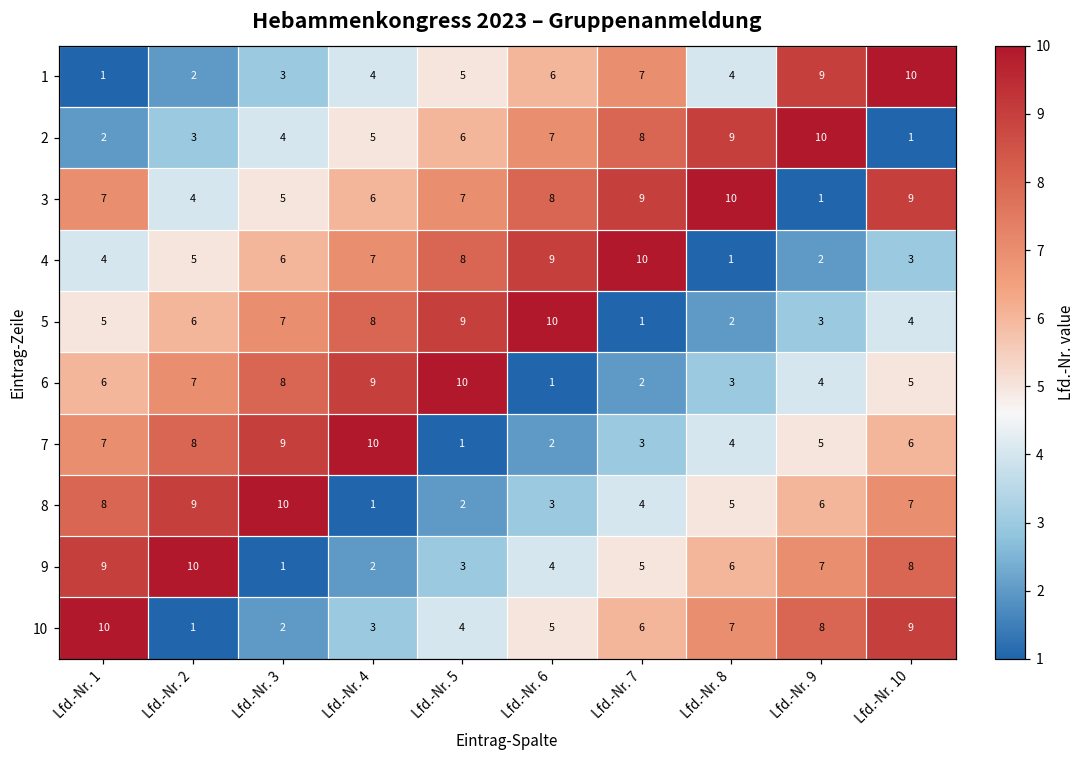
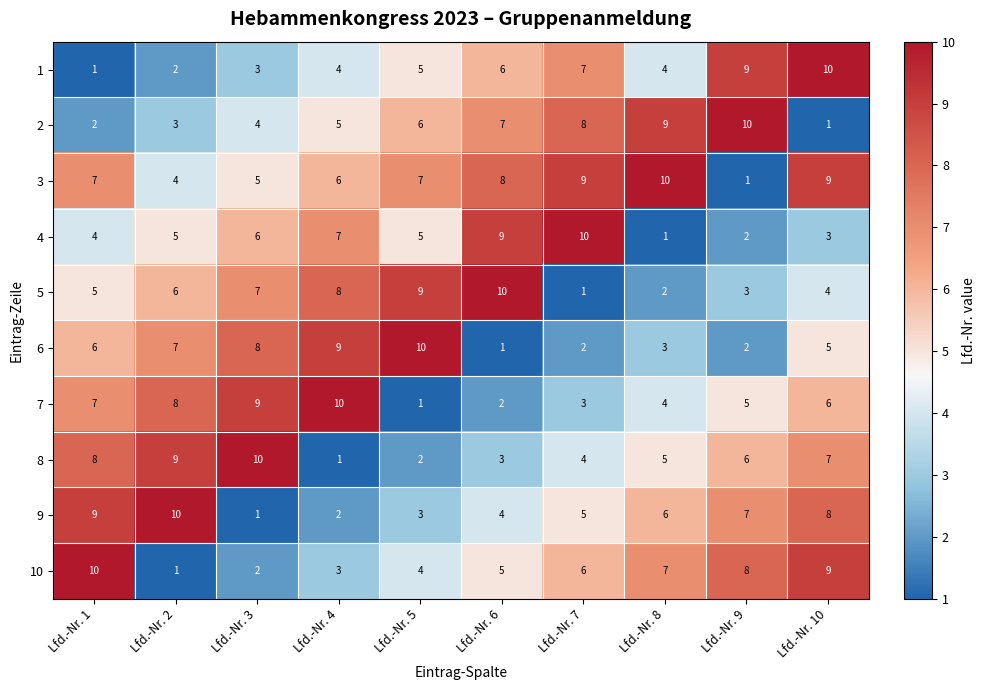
  {
    "1": {
      "Lfd.-Nr. 1": 1,
      "Lfd.-Nr. 2": 2,
      "Lfd.-Nr. 3": 3,
      "Lfd.-Nr. 4": 4,
      "Lfd.-Nr. 5": 5,
      "Lfd.-Nr. 6": 6,
      "Lfd.-Nr. 7": 7,
      "Lfd.-Nr. 8": 4,
      "Lfd.-Nr. 9": 9,
      "Lfd.-Nr. 10": 10
    },
    "2": {
      "Lfd.-Nr. 1": 2,
      "Lfd.-Nr. 2": 3,
      "Lfd.-Nr. 3": 4,
      "Lfd.-Nr. 4": 5,
      "Lfd.-Nr. 5": 6,
      "Lfd.-Nr. 6": 7,
      "Lfd.-Nr. 7": 8,
      "Lfd.-Nr. 8": 9,
      "Lfd.-Nr. 9": 10,
      "Lfd.-Nr. 10": 1
    },
    "3": {
      "Lfd.-Nr. 1": 7,
      "Lfd.-Nr. 2": 4,
      "Lfd.-Nr. 3": 5,
      "Lfd.-Nr. 4": 6,
      "Lfd.-Nr. 5": 7,
      "Lfd.-Nr. 6": 8,
      "Lfd.-Nr. 7": 9,
      "Lfd.-Nr. 8": 10,
      "Lfd.-Nr. 9": 1,
      "Lfd.-Nr. 10": 9
    },
    "4": {
      "Lfd.-Nr. 1": 4,
      "Lfd.-Nr. 2": 5,
      "Lfd.-Nr. 3": 6,
      "Lfd.-Nr. 4": 7,
-     "Lfd.-Nr. 5": 8,
+     "Lfd.-Nr. 5": 5,
      "Lfd.-Nr. 6": 9,
      "Lfd.-Nr. 7": 10,
      "Lfd.-Nr. 8": 1,
      "Lfd.-Nr. 9": 2,
      "Lfd.-Nr. 10": 3
    },
    "5": {
      "Lfd.-Nr. 1": 5,
      "Lfd.-Nr. 2": 6,
      "Lfd.-Nr. 3": 7,
      "Lfd.-Nr. 4": 8,
      "Lfd.-Nr. 5": 9,
      "Lfd.-Nr. 6": 10,
      "Lfd.-Nr. 7": 1,
      "Lfd.-Nr. 8": 2,
      "Lfd.-Nr. 9": 3,
      "Lfd.-Nr. 10": 4
    },
    "6": {
      "Lfd.-Nr. 1": 6,
      "Lfd.-Nr. 2": 7,
      "Lfd.-Nr. 3": 8,
      "Lfd.-Nr. 4": 9,
      "Lfd.-Nr. 5": 10,
      "Lfd.-Nr. 6": 1,
      "Lfd.-Nr. 7": 2,
      "Lfd.-Nr. 8": 3,
-     "Lfd.-Nr. 9": 4,
+     "Lfd.-Nr. 9": 2,
      "Lfd.-Nr. 10": 5
    },
    "7": {
      "Lfd.-Nr. 1": 7,
      "Lfd.-Nr. 2": 8,
      "Lfd.-Nr. 3": 9,
      "Lfd.-Nr. 4": 10,
      "Lfd.-Nr. 5": 1,
      "Lfd.-Nr. 6": 2,
      "Lfd.-Nr. 7": 3,
      "Lfd.-Nr. 8": 4,
      "Lfd.-Nr. 9": 5,
      "Lfd.-Nr. 10": 6
    },
    "8": {
      "Lfd.-Nr. 1": 8,
      "Lfd.-Nr. 2": 9,
      "Lfd.-Nr. 3": 10,
      "Lfd.-Nr. 4": 1,
      "Lfd.-Nr. 5": 2,
      "Lfd.-Nr. 6": 3,
      "Lfd.-Nr. 7": 4,
      "Lfd.-Nr. 8": 5,
      "Lfd.-Nr. 9": 6,
      "Lfd.-Nr. 10": 7
    },
    "9": {
      "Lfd.-Nr. 1": 9,
      "Lfd.-Nr. 2": 10,
      "Lfd.-Nr. 3": 1,
      "Lfd.-Nr. 4": 2,
      "Lfd.-Nr. 5": 3,
      "Lfd.-Nr. 6": 4,
      "Lfd.-Nr. 7": 5,
      "Lfd.-Nr. 8": 6,
      "Lfd.-Nr. 9": 7,
      "Lfd.-Nr. 10": 8
    },
    "10": {
      "Lfd.-Nr. 1": 10,
      "Lfd.-Nr. 2": 1,
      "Lfd.-Nr. 3": 2,
      "Lfd.-Nr. 4": 3,
      "Lfd.-Nr. 5": 4,
      "Lfd.-Nr. 6": 5,
      "Lfd.-Nr. 7": 6,
      "Lfd.-Nr. 8": 7,
      "Lfd.-Nr. 9": 8,
      "Lfd.-Nr. 10": 9
    }
  }
